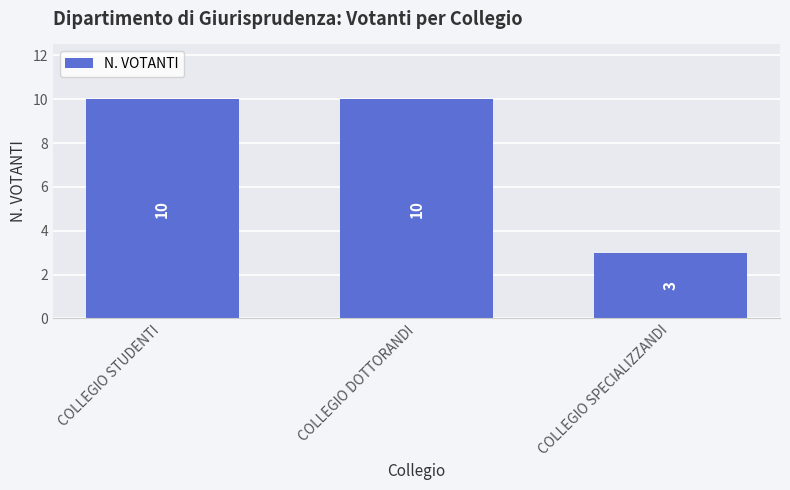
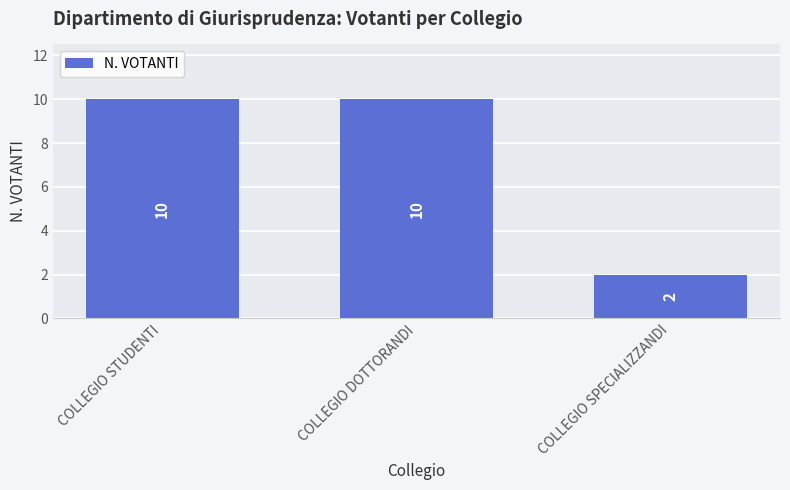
  {
    "COLLEGIO STUDENTI": 10,
    "COLLEGIO DOTTORANDI": 10,
-   "COLLEGIO SPECIALIZZANDI": 3
+   "COLLEGIO SPECIALIZZANDI": 2
  }
